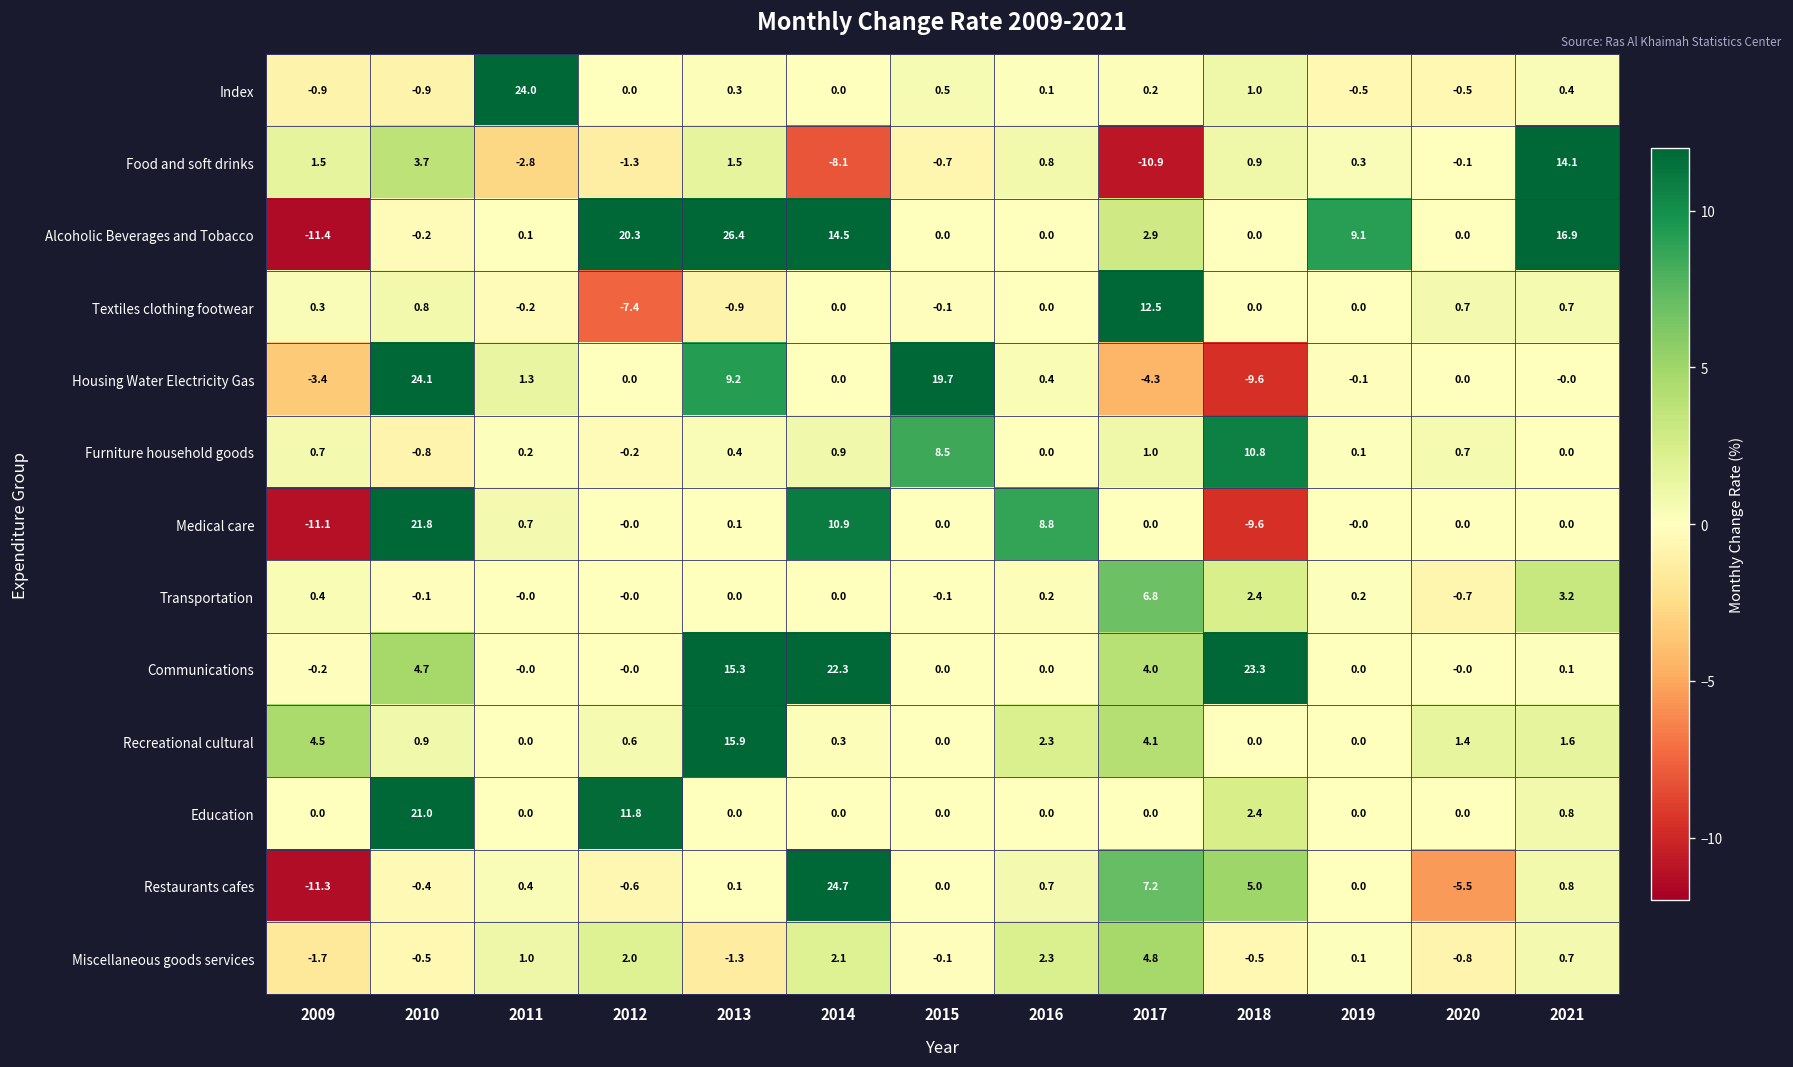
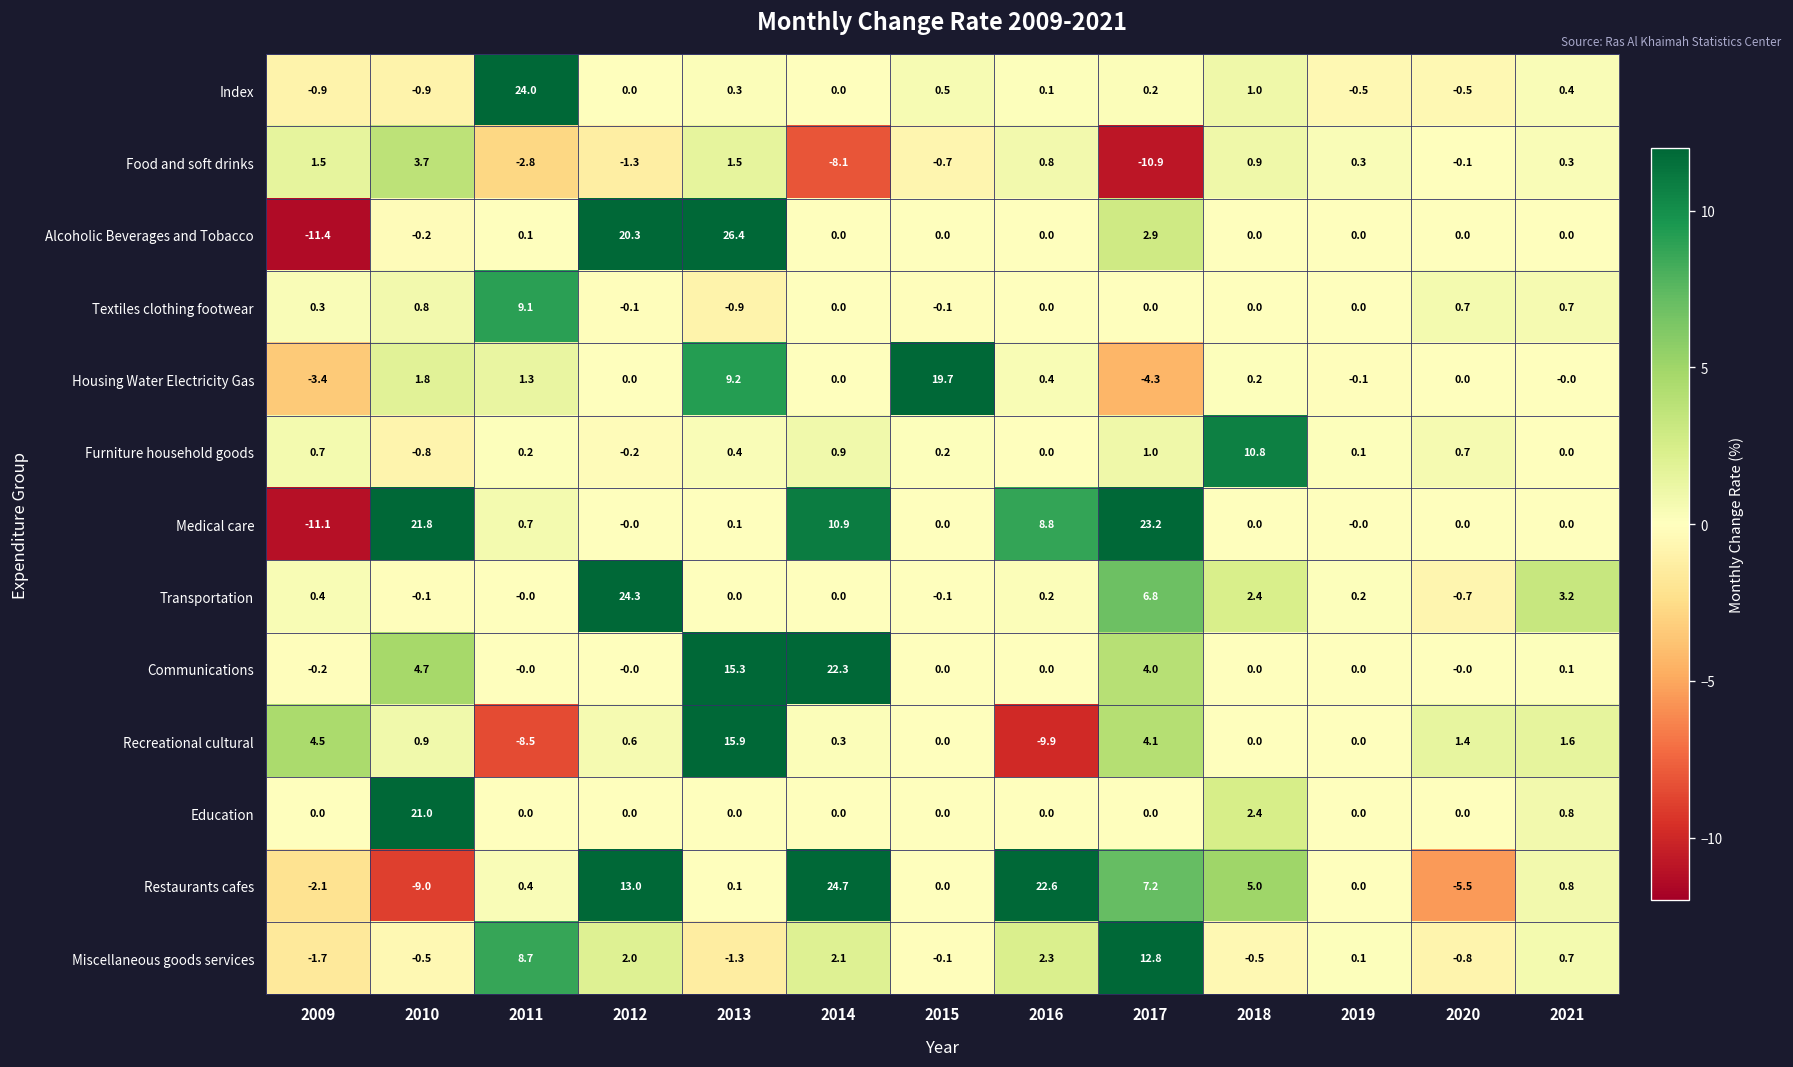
  {
    "Index": {
      "2009": -0.9,
      "2010": -0.9,
      "2011": 24.0,
      "2012": 0.0,
      "2013": 0.3,
      "2014": 0.0,
      "2015": 0.5,
      "2016": 0.1,
      "2017": 0.2,
      "2018": 1.0,
      "2019": -0.5,
      "2020": -0.5,
      "2021": 0.4
    },
    "Food and soft drinks": {
      "2009": 1.5,
      "2010": 3.7,
      "2011": -2.8,
      "2012": -1.3,
      "2013": 1.5,
      "2014": -8.1,
      "2015": -0.7,
      "2016": 0.8,
      "2017": -10.9,
      "2018": 0.9,
      "2019": 0.3,
      "2020": -0.1,
-     "2021": 14.1
+     "2021": 0.3
    },
    "Alcoholic Beverages and Tobacco": {
      "2009": -11.4,
      "2010": -0.2,
      "2011": 0.1,
      "2012": 20.3,
      "2013": 26.4,
-     "2014": 14.5,
+     "2014": 0.0,
      "2015": 0.0,
      "2016": 0.0,
      "2017": 2.9,
      "2018": 0.0,
-     "2019": 9.1,
+     "2019": 0.0,
      "2020": 0.0,
-     "2021": 16.9
+     "2021": 0.0
    },
    "Textiles clothing footwear": {
      "2009": 0.3,
      "2010": 0.8,
-     "2011": -0.2,
-     "2012": -7.4,
+     "2011": 9.1,
+     "2012": -0.1,
      "2013": -0.9,
      "2014": 0.0,
      "2015": -0.1,
      "2016": 0.0,
-     "2017": 12.5,
+     "2017": 0.0,
      "2018": 0.0,
      "2019": 0.0,
      "2020": 0.7,
      "2021": 0.7
    },
    "Housing Water Electricity Gas": {
      "2009": -3.4,
-     "2010": 24.1,
+     "2010": 1.8,
      "2011": 1.3,
      "2012": 0.0,
      "2013": 9.2,
      "2014": 0.0,
      "2015": 19.7,
      "2016": 0.4,
      "2017": -4.3,
-     "2018": -9.6,
+     "2018": 0.2,
      "2019": -0.1,
      "2020": 0.0,
      "2021": -0.0
    },
    "Furniture household goods": {
      "2009": 0.7,
      "2010": -0.8,
      "2011": 0.2,
      "2012": -0.2,
      "2013": 0.4,
      "2014": 0.9,
-     "2015": 8.5,
+     "2015": 0.2,
      "2016": 0.0,
      "2017": 1.0,
      "2018": 10.8,
      "2019": 0.1,
      "2020": 0.7,
      "2021": 0.0
    },
    "Medical care": {
      "2009": -11.1,
      "2010": 21.8,
      "2011": 0.7,
      "2012": -0.0,
      "2013": 0.1,
      "2014": 10.9,
      "2015": 0.0,
      "2016": 8.8,
-     "2017": 0.0,
-     "2018": -9.6,
+     "2017": 23.2,
+     "2018": 0.0,
      "2019": -0.0,
      "2020": 0.0,
      "2021": 0.0
    },
    "Transportation": {
      "2009": 0.4,
      "2010": -0.1,
      "2011": -0.0,
-     "2012": -0.0,
+     "2012": 24.3,
      "2013": 0.0,
      "2014": 0.0,
      "2015": -0.1,
      "2016": 0.2,
      "2017": 6.8,
      "2018": 2.4,
      "2019": 0.2,
      "2020": -0.7,
      "2021": 3.2
    },
    "Communications": {
      "2009": -0.2,
      "2010": 4.7,
      "2011": -0.0,
      "2012": -0.0,
      "2013": 15.3,
      "2014": 22.3,
      "2015": 0.0,
      "2016": 0.0,
      "2017": 4.0,
-     "2018": 23.3,
+     "2018": 0.0,
      "2019": 0.0,
      "2020": -0.0,
      "2021": 0.1
    },
    "Recreational cultural": {
      "2009": 4.5,
      "2010": 0.9,
-     "2011": 0.0,
+     "2011": -8.5,
      "2012": 0.6,
      "2013": 15.9,
      "2014": 0.3,
      "2015": 0.0,
-     "2016": 2.3,
+     "2016": -9.9,
      "2017": 4.1,
      "2018": 0.0,
      "2019": 0.0,
      "2020": 1.4,
      "2021": 1.6
    },
    "Education": {
      "2009": 0.0,
      "2010": 21.0,
      "2011": 0.0,
-     "2012": 11.8,
+     "2012": 0.0,
      "2013": 0.0,
      "2014": 0.0,
      "2015": 0.0,
      "2016": 0.0,
      "2017": 0.0,
      "2018": 2.4,
      "2019": 0.0,
      "2020": 0.0,
      "2021": 0.8
    },
    "Restaurants cafes": {
-     "2009": -11.3,
-     "2010": -0.4,
+     "2009": -2.1,
+     "2010": -9.0,
      "2011": 0.4,
-     "2012": -0.6,
+     "2012": 13.0,
      "2013": 0.1,
      "2014": 24.7,
      "2015": 0.0,
-     "2016": 0.7,
+     "2016": 22.6,
      "2017": 7.2,
      "2018": 5.0,
      "2019": 0.0,
      "2020": -5.5,
      "2021": 0.8
    },
    "Miscellaneous goods services": {
      "2009": -1.7,
      "2010": -0.5,
-     "2011": 1.0,
+     "2011": 8.7,
      "2012": 2.0,
      "2013": -1.3,
      "2014": 2.1,
      "2015": -0.1,
      "2016": 2.3,
-     "2017": 4.8,
+     "2017": 12.8,
      "2018": -0.5,
      "2019": 0.1,
      "2020": -0.8,
      "2021": 0.7
    }
  }
